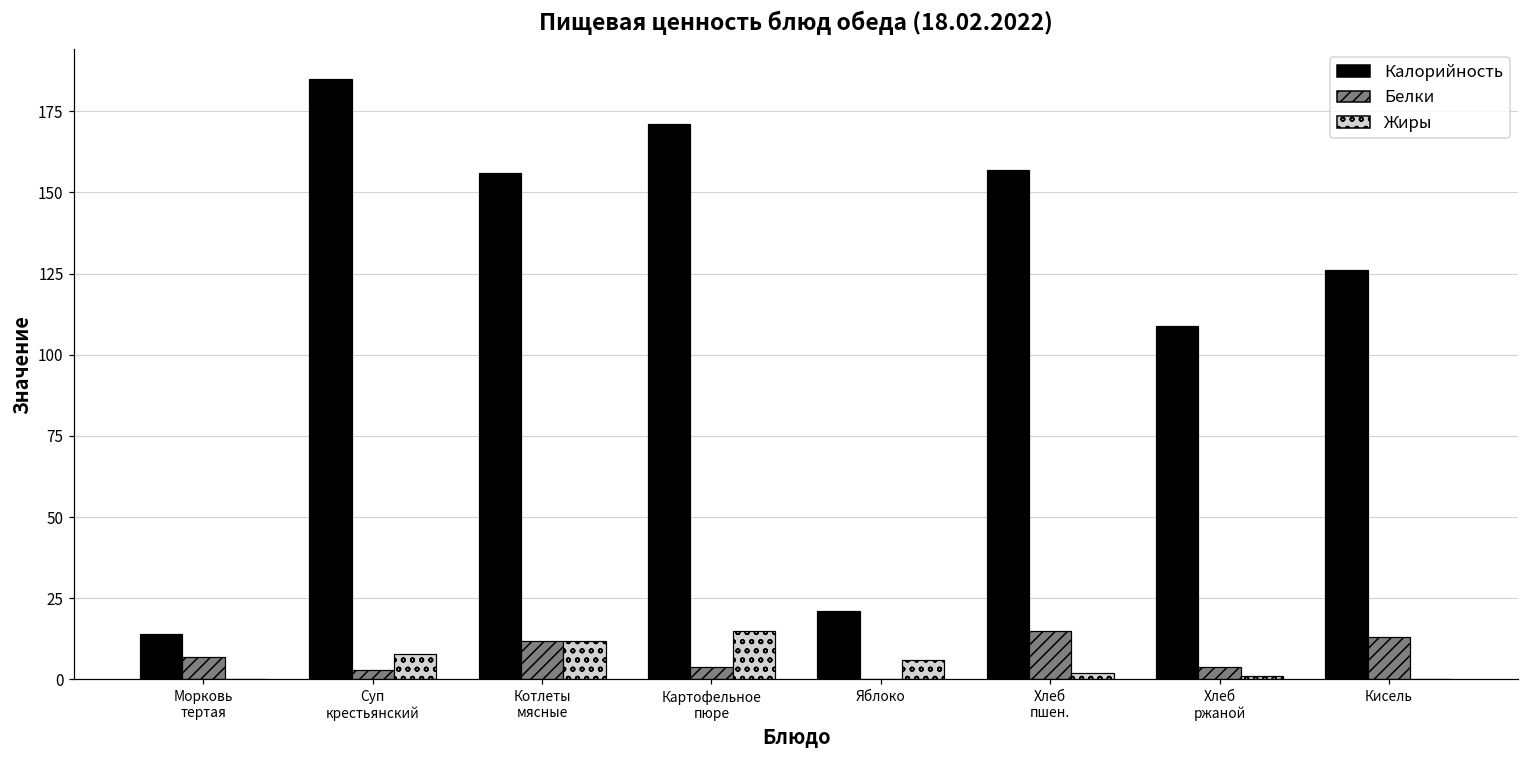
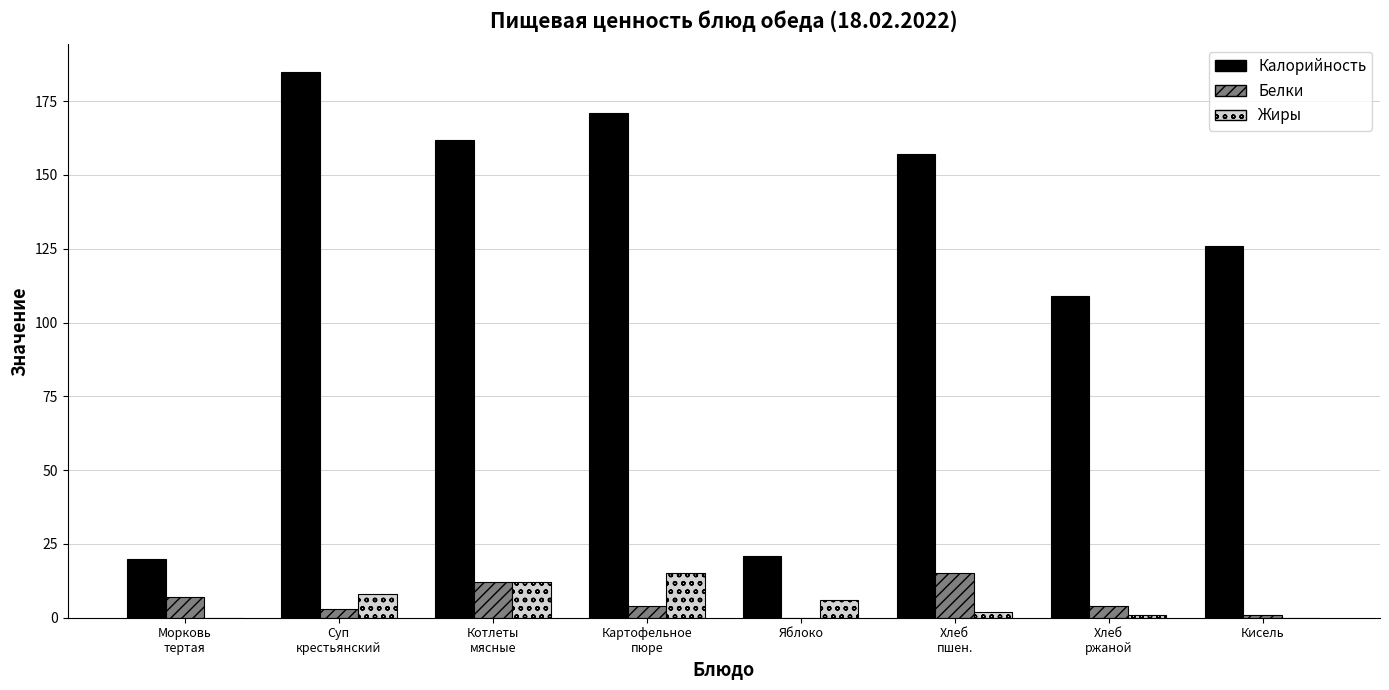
  {
    "Калорийность": {
-     "Морковь тертая": 14,
+     "Морковь тертая": 20,
      "Суп крестьянский": 185,
-     "Котлеты мясные": 156,
+     "Котлеты мясные": 162,
      "Картофельное пюре": 171,
      "Яблоко": 21,
      "Хлеб пшен.": 157,
      "Хлеб ржаной": 109,
      "Кисель": 126
    },
    "Белки": {
      "Морковь тертая": 7,
      "Суп крестьянский": 3,
      "Котлеты мясные": 12,
      "Картофельное пюре": 4,
      "Яблоко": 0,
      "Хлеб пшен.": 15,
      "Хлеб ржаной": 4,
-     "Кисель": 13
+     "Кисель": 1
    },
    "Жиры": {
      "Морковь тертая": 0,
      "Суп крестьянский": 8,
      "Котлеты мясные": 12,
      "Картофельное пюре": 15,
      "Яблоко": 6,
      "Хлеб пшен.": 2,
      "Хлеб ржаной": 1,
      "Кисель": 0
    }
  }
